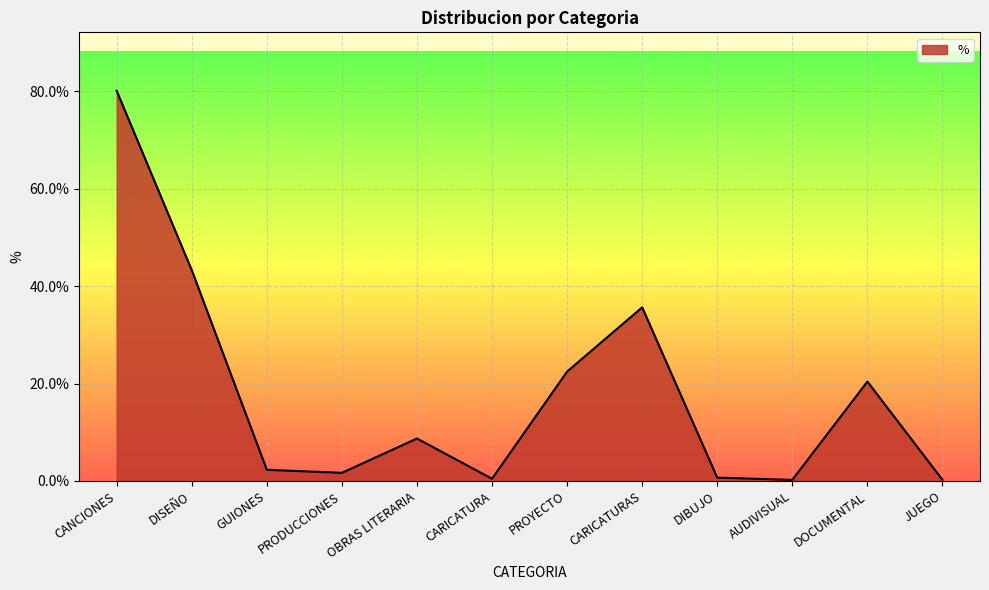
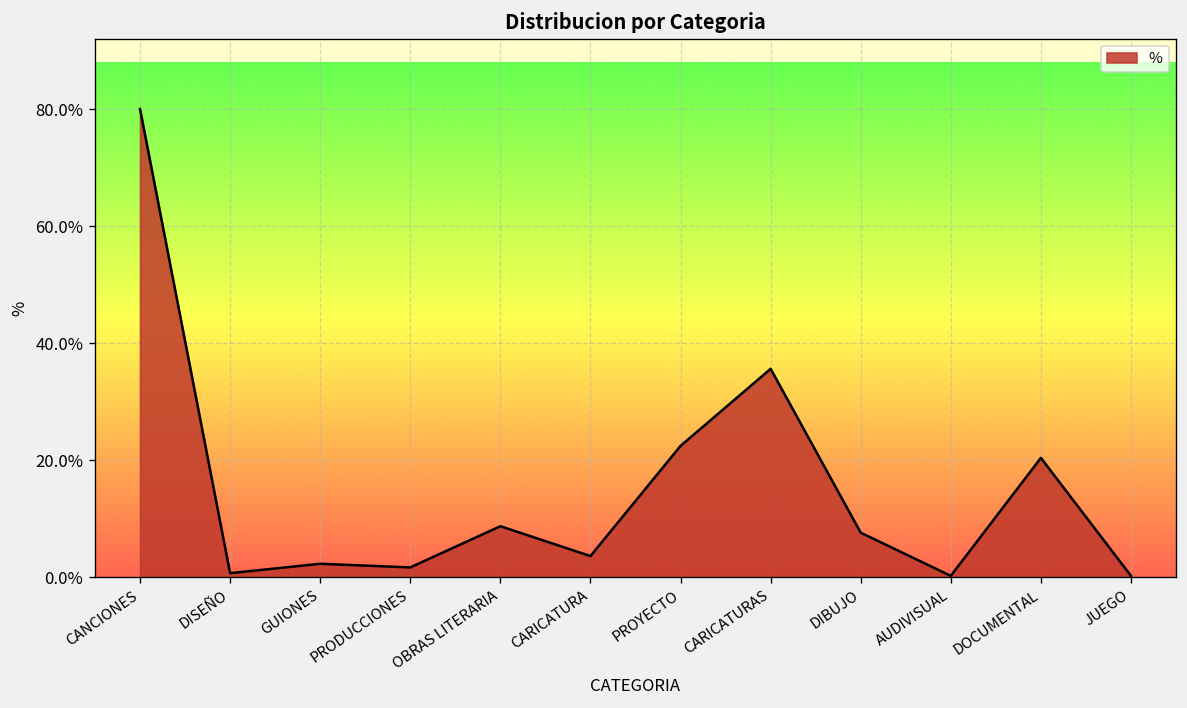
  {
    "CANCIONES": "80%",
-   "DISEÑO": "43%",
+   "DISEÑO": "1%",
    "GUIONES": "2%",
    "PRODUCCIONES": "2%",
    "OBRAS LITERARIA": "9%",
-   "CARICATURA": "0%",
+   "CARICATURA": "4%",
    "PROYECTO": "22%",
    "CARICATURAS": "36%",
-   "DIBUJO": "1%",
+   "DIBUJO": "8%",
    "AUDIVISUAL": "0%",
    "DOCUMENTAL": "20%",
    "JUEGO": "0%"
  }
